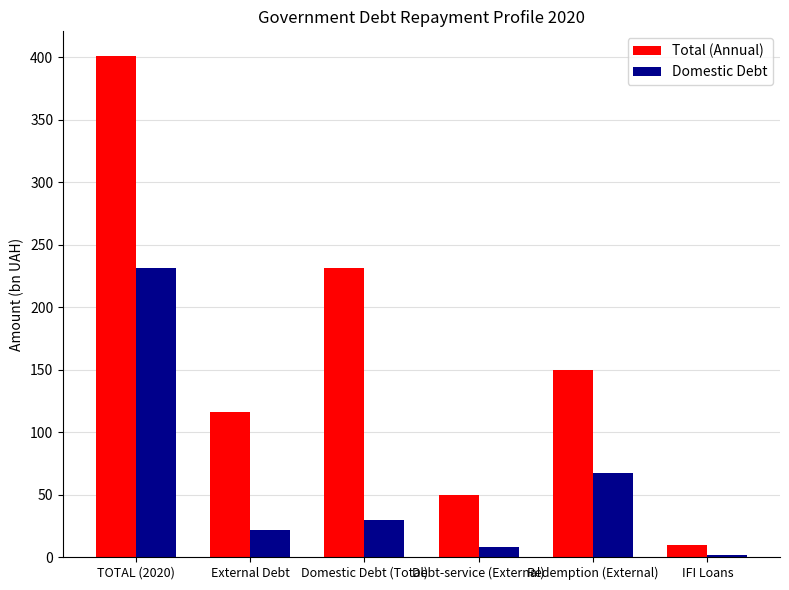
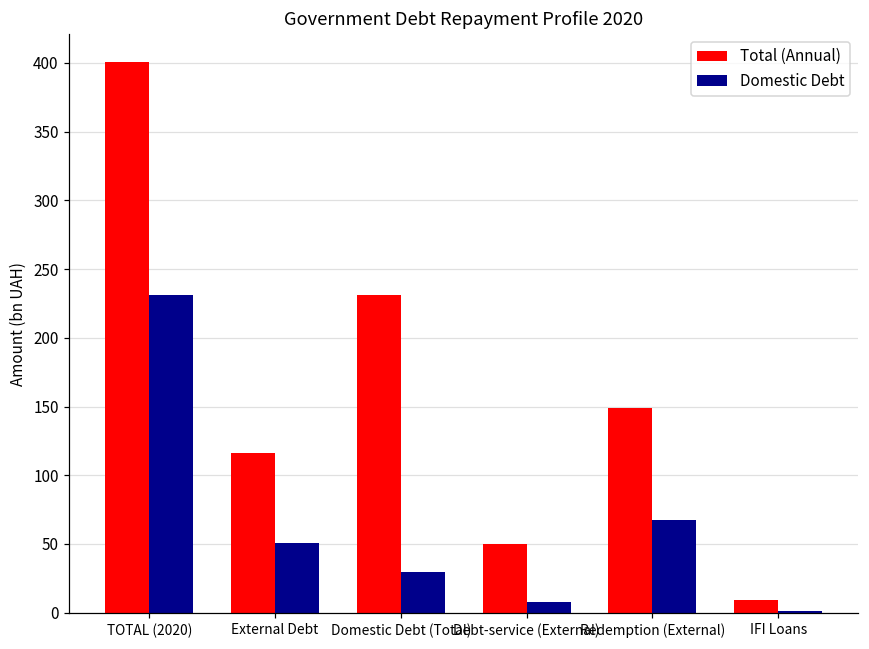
  {
    "Total (Annual)": {
      "TOTAL (2020)": 401,
      "External Debt": 116,
      "Domestic Debt (Total)": 231,
      "Debt-service (External)": 50,
      "Redemption (External)": 149,
      "IFI Loans": 9
    },
    "Domestic Debt": {
      "TOTAL (2020)": 231,
-     "External Debt": 22,
+     "External Debt": 51,
      "Domestic Debt (Total)": 29,
      "Debt-service (External)": 8,
      "Redemption (External)": 68
    }
  }
